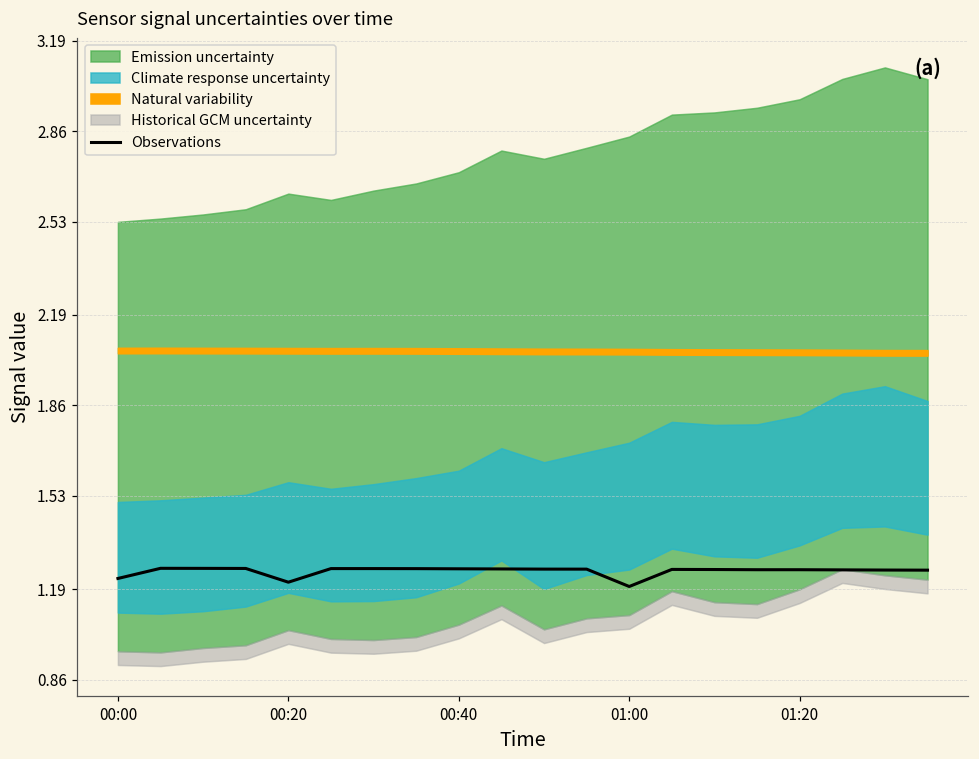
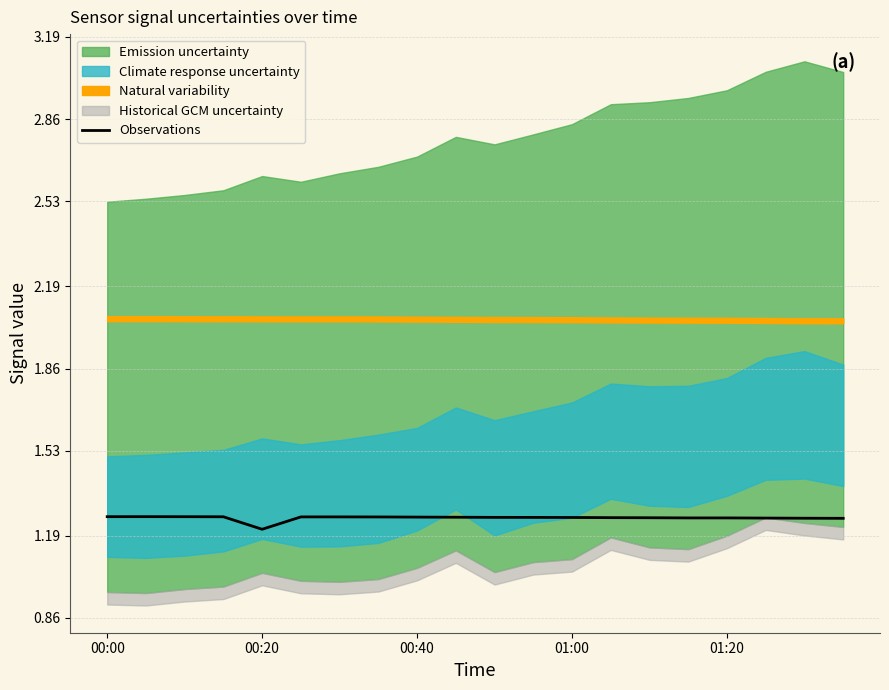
  {
    "Observations": {
-     "00:00": 1.23,
+     "00:00": 1.27,
      "00:20": 1.22,
      "00:40": 1.26,
-     "01:00": 1.20,
+     "01:00": 1.26,
      "01:20": 1.26
    }
  }
